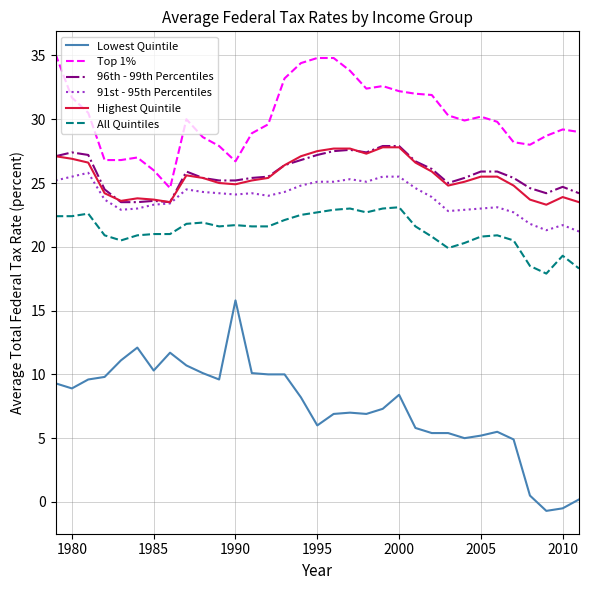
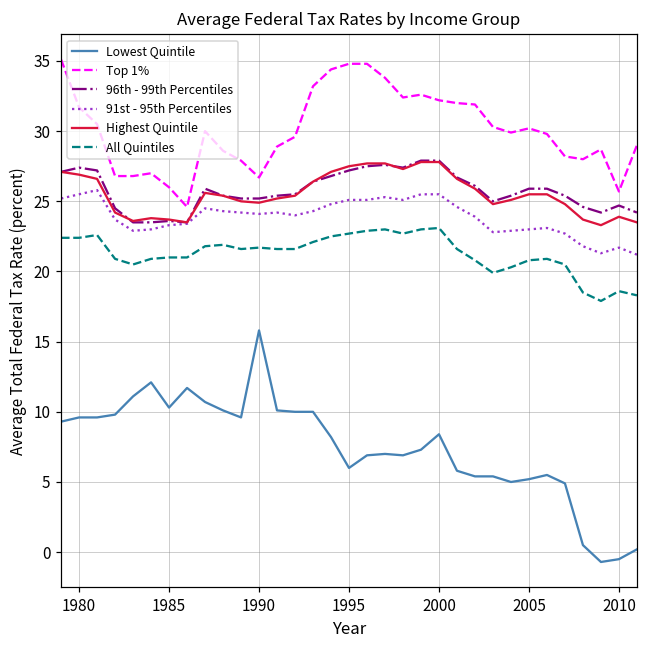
  {
    "Lowest Quintile": {
-     "1980": 8.9,
+     "1980": 9.6,
      "1985": 10.3,
      "1990": 15.8,
      "1995": 6.0,
      "2000": 8.4,
      "2005": 5.2,
      "2010": -0.5
    },
    "Top 1%": {
      "1985": 26.0,
      "1990": 26.7,
      "1995": 34.8,
      "2000": 32.2,
      "2005": 30.2,
-     "2010": 29.2
+     "2010": 25.7
    },
    "96th - 99th Percentiles": {
      "1980": 27.4,
      "1990": 25.2,
      "1995": 27.2,
      "2005": 25.9,
      "2010": 24.7
    },
    "91st - 95th Percentiles": {
      "1980": 25.5,
      "1985": 23.3,
      "1990": 24.1,
      "1995": 25.1,
      "2000": 25.5,
      "2005": 23.0,
      "2010": 21.7
    },
    "Highest Quintile": {
      "1980": 26.9,
      "1990": 24.9,
      "1995": 27.5,
      "2005": 25.5,
      "2010": 23.9
    },
    "All Quintiles": {
      "1980": 22.4,
      "1985": 21.0,
      "1990": 21.7,
      "1995": 22.7,
      "2000": 23.1,
      "2005": 20.8,
-     "2010": 19.3
+     "2010": 18.6
    }
  }
